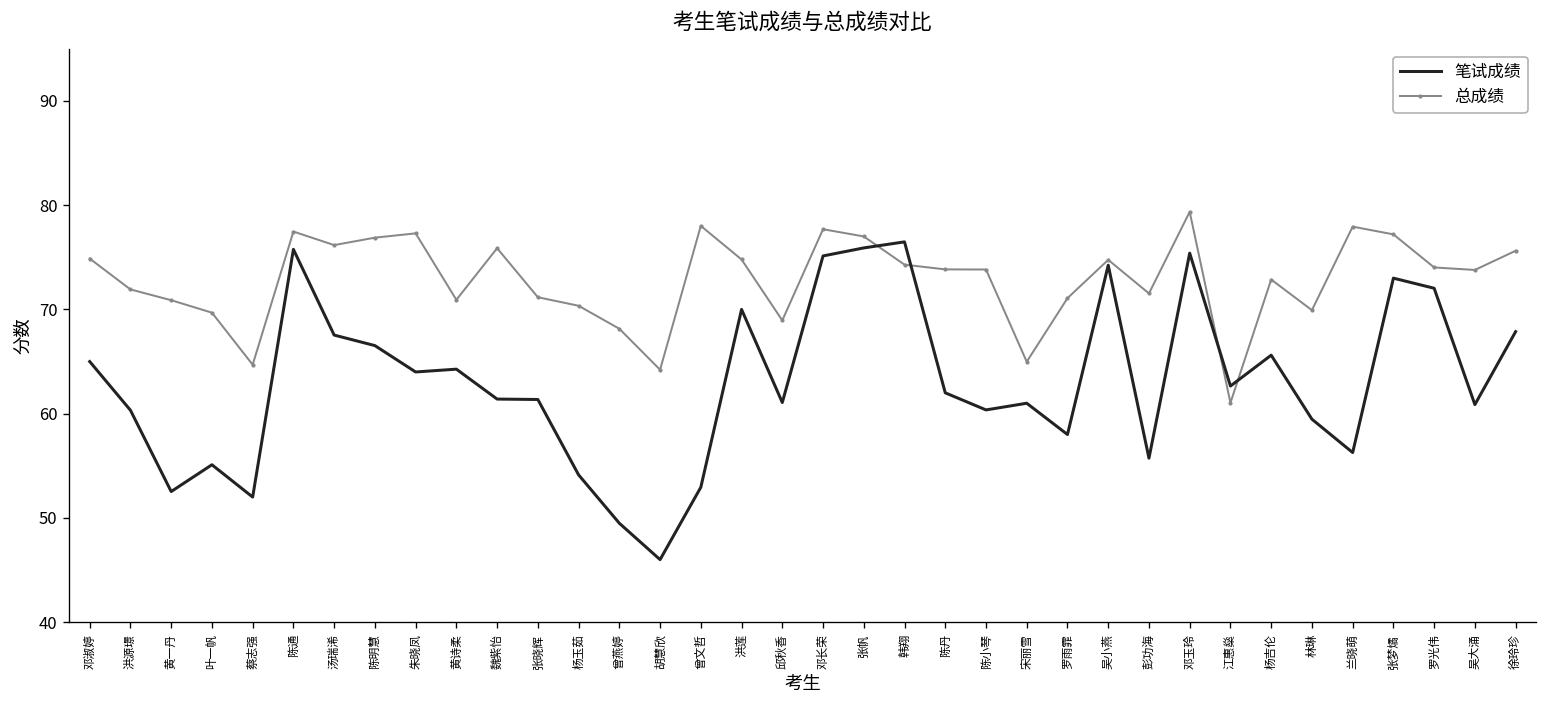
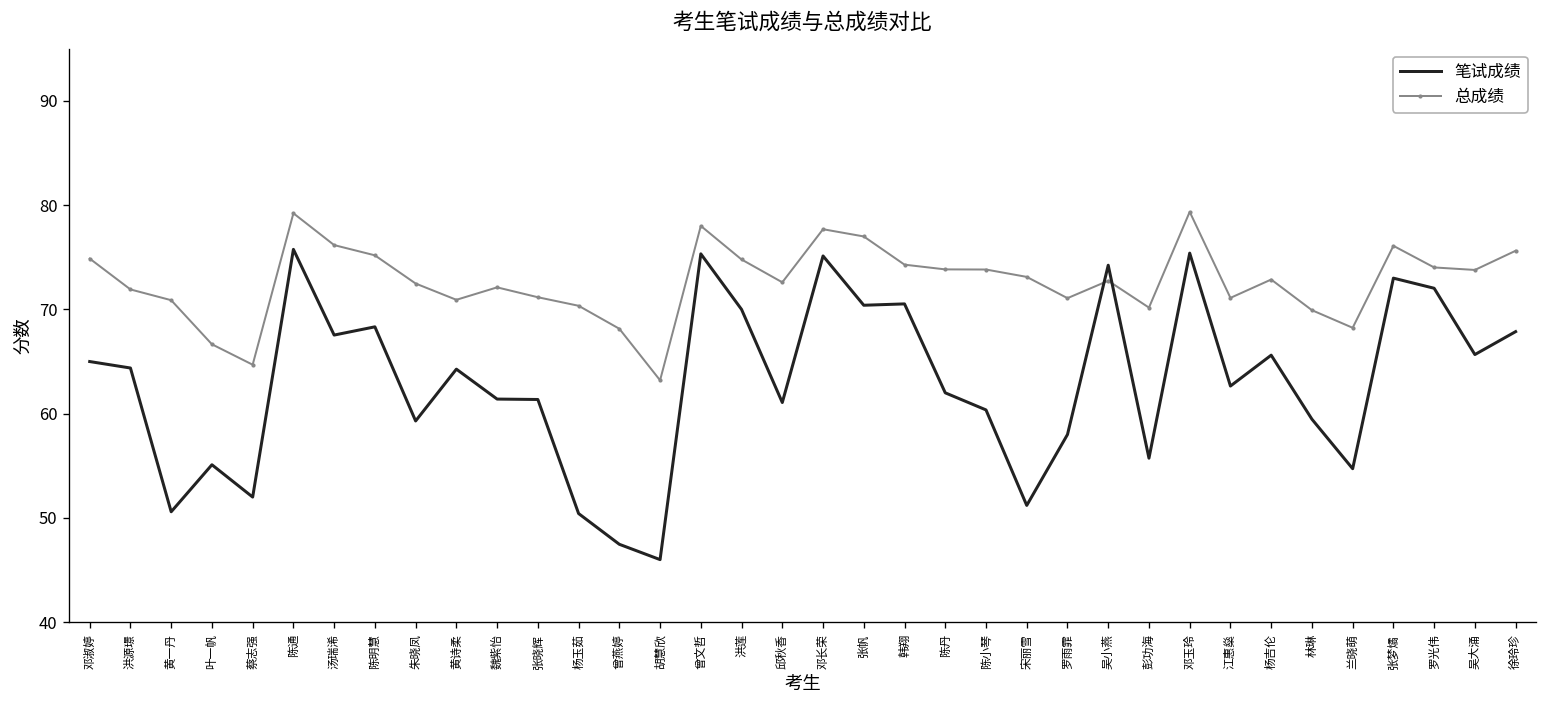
  {
    "笔试成绩": {
      "邓淑婷": 65,
-     "洪源璟": 60,
-     "黄一丹": 53,
+     "洪源璟": 64,
+     "黄一丹": 51,
      "叶一帆": 55,
      "蔡志强": 52,
      "陈通": 76,
      "汤瑞浠": 68,
-     "陈明慧": 67,
-     "朱晓凤": 64,
+     "陈明慧": 68,
+     "朱晓凤": 59,
      "黄诗柔": 64,
      "魏紫怡": 61,
      "张晓辉": 61,
-     "杨玉茹": 54,
-     "曾燕婷": 49,
+     "杨玉茹": 50,
+     "曾燕婷": 47,
      "胡慧欣": 46,
-     "曾文哲": 53,
+     "曾文哲": 75,
      "洪莲": 70,
      "邱秋香": 61,
      "邓长荣": 75,
-     "张帆": 76,
-     "韩翔": 76,
+     "张帆": 70,
+     "韩翔": 71,
      "陈丹": 62,
      "陈小琴": 60,
-     "宋丽雪": 61,
+     "宋丽雪": 51,
      "罗雨霏": 58,
      "吴小燕": 74,
      "彭功海": 56,
      "邓玉玲": 75,
      "江惠燊": 63,
      "杨吉伦": 66,
      "林琳": 59,
-     "兰晓萌": 56,
+     "兰晓萌": 55,
      "张梦燏": 73,
      "罗光伟": 72,
-     "吴大涌": 61,
+     "吴大涌": 66,
      "徐玲珍": 68
    },
    "总成绩": {
      "邓淑婷": 75,
      "洪源璟": 72,
      "黄一丹": 71,
-     "叶一帆": 70,
+     "叶一帆": 67,
      "蔡志强": 65,
-     "陈通": 77,
+     "陈通": 79,
      "汤瑞浠": 76,
-     "陈明慧": 77,
-     "朱晓凤": 77,
+     "陈明慧": 75,
+     "朱晓凤": 72,
      "黄诗柔": 71,
-     "魏紫怡": 76,
+     "魏紫怡": 72,
      "张晓辉": 71,
      "杨玉茹": 70,
      "曾燕婷": 68,
-     "胡慧欣": 64,
+     "胡慧欣": 63,
      "曾文哲": 78,
      "洪莲": 75,
-     "邱秋香": 69,
+     "邱秋香": 73,
      "邓长荣": 78,
      "张帆": 77,
      "韩翔": 74,
      "陈丹": 74,
      "陈小琴": 74,
-     "宋丽雪": 65,
+     "宋丽雪": 73,
      "罗雨霏": 71,
-     "吴小燕": 75,
-     "彭功海": 72,
+     "吴小燕": 73,
+     "彭功海": 70,
      "邓玉玲": 79,
-     "江惠燊": 61,
+     "江惠燊": 71,
      "杨吉伦": 73,
      "林琳": 70,
-     "兰晓萌": 78,
-     "张梦燏": 77,
+     "兰晓萌": 68,
+     "张梦燏": 76,
      "罗光伟": 74,
      "吴大涌": 74,
      "徐玲珍": 76
    }
  }
